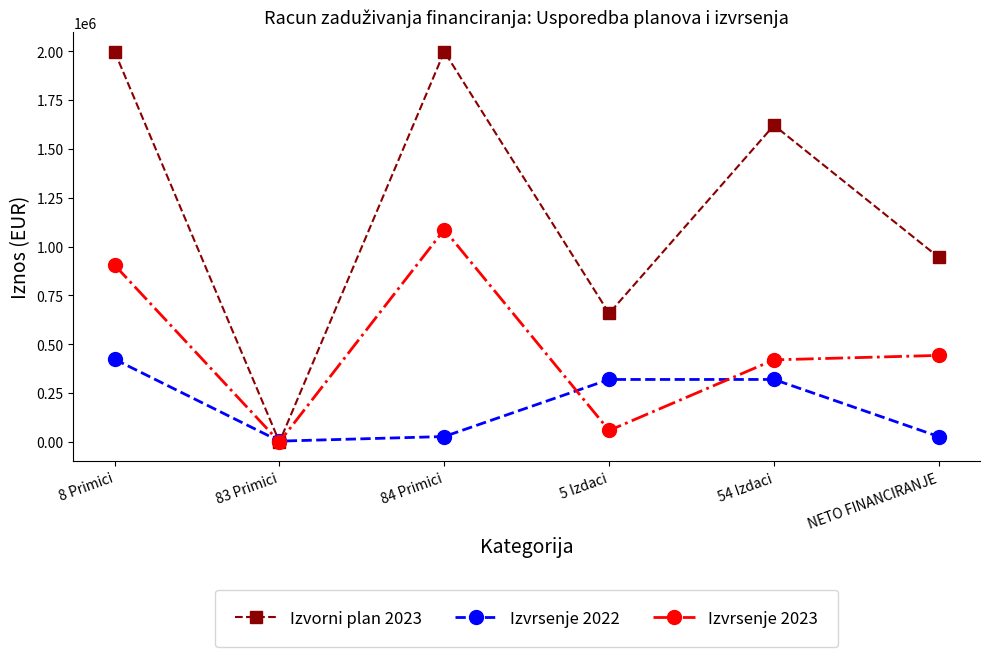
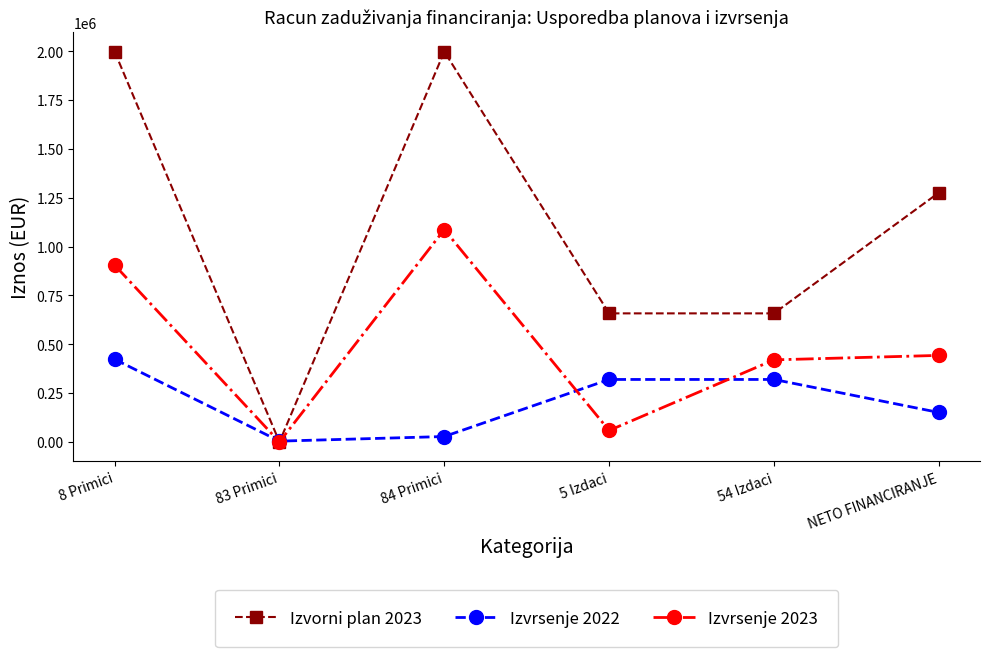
  {
    "Izvorni plan 2023": {
      "8 Primici": 2000000,
      "84 Primici": 2000000,
      "5 Izdaci": 660000,
-     "54 Izdaci": 1620000,
-     "NETO FINANCIRANJE": 950000
+     "54 Izdaci": 660000,
+     "NETO FINANCIRANJE": 1280000
    },
    "Izvrsenje 2022": {
      "8 Primici": 420000,
      "84 Primici": 30000,
      "5 Izdaci": 320000,
      "54 Izdaci": 320000,
-     "NETO FINANCIRANJE": 30000
+     "NETO FINANCIRANJE": 150000
    },
    "Izvrsenje 2023": {
      "8 Primici": 910000,
      "84 Primici": 1090000,
      "5 Izdaci": 60000,
      "54 Izdaci": 420000,
      "NETO FINANCIRANJE": 440000
    }
  }
